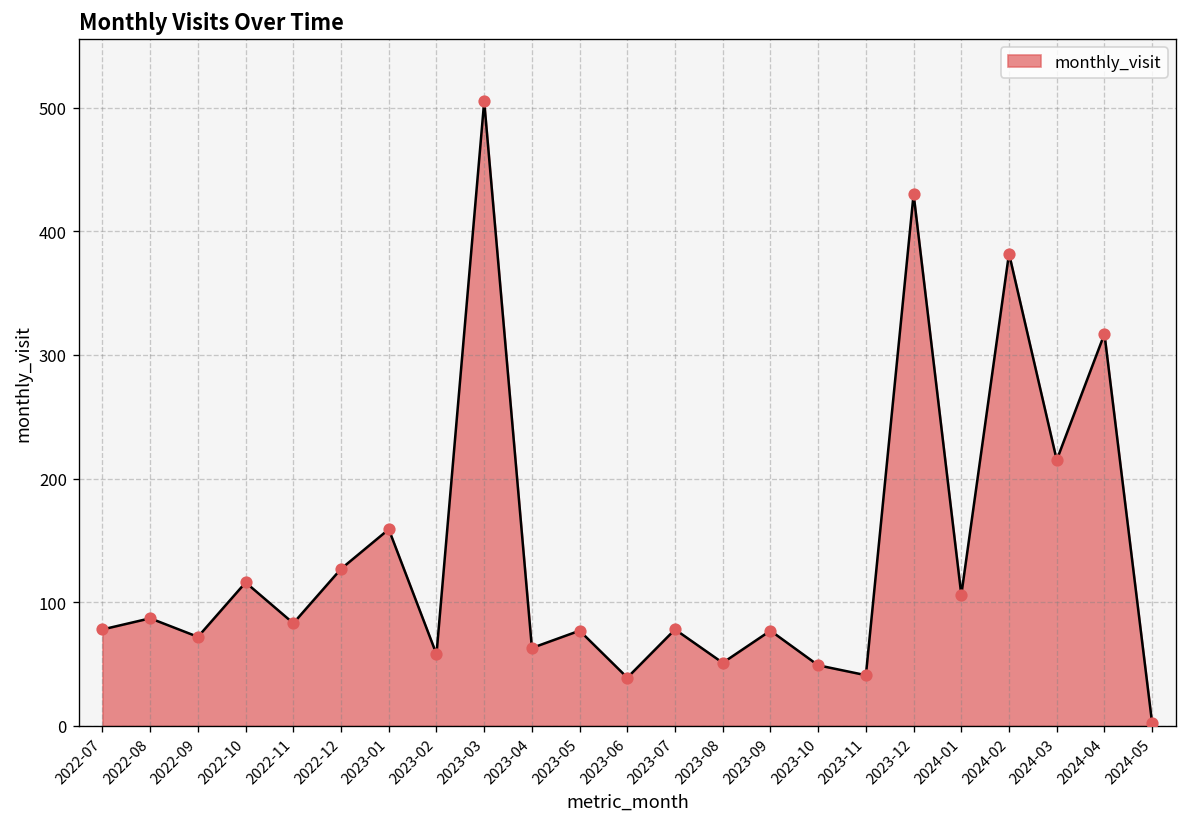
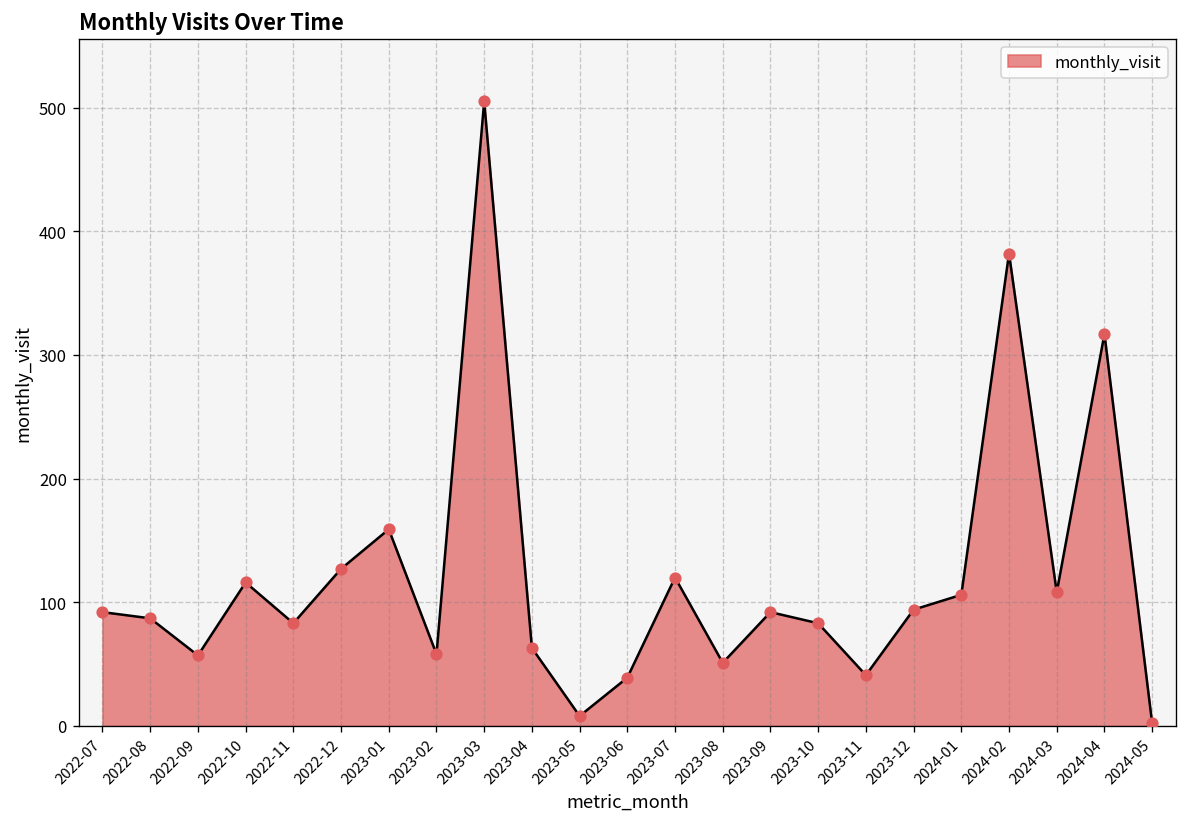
  {
-   "2022-07": 78,
+   "2022-07": 92,
    "2022-08": 87,
-   "2022-09": 72,
+   "2022-09": 57,
    "2022-10": 116,
    "2022-11": 83,
    "2022-12": 127,
    "2023-01": 159,
    "2023-02": 58,
    "2023-03": 505,
    "2023-04": 63,
-   "2023-05": 77,
+   "2023-05": 8,
    "2023-06": 39,
-   "2023-07": 78,
+   "2023-07": 120,
    "2023-08": 51,
-   "2023-09": 77,
-   "2023-10": 49,
+   "2023-09": 92,
+   "2023-10": 83,
    "2023-11": 41,
-   "2023-12": 430,
+   "2023-12": 94,
    "2024-01": 106,
    "2024-02": 382,
-   "2024-03": 215,
+   "2024-03": 108,
    "2024-04": 317,
    "2024-05": 2
  }
